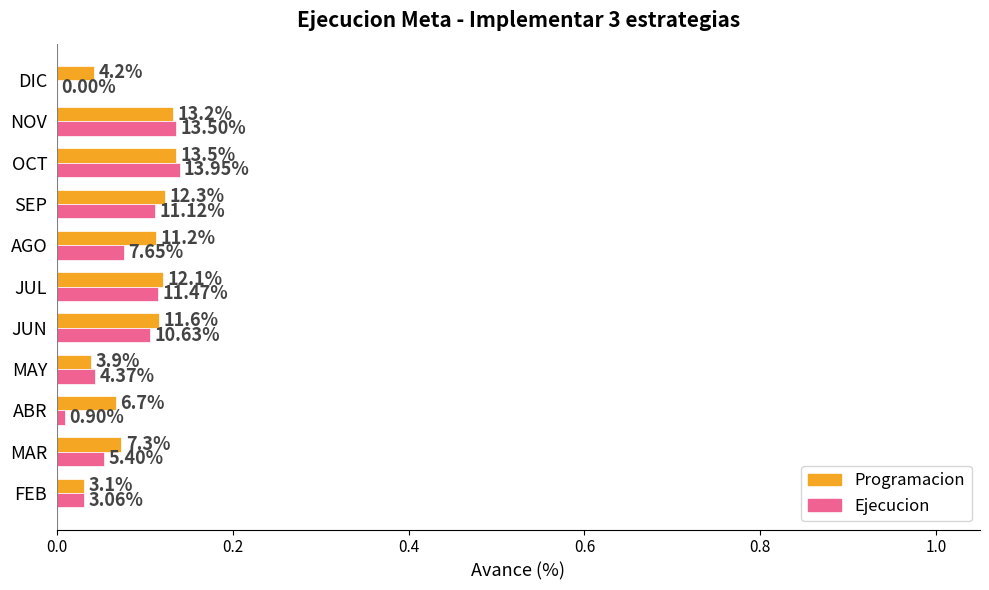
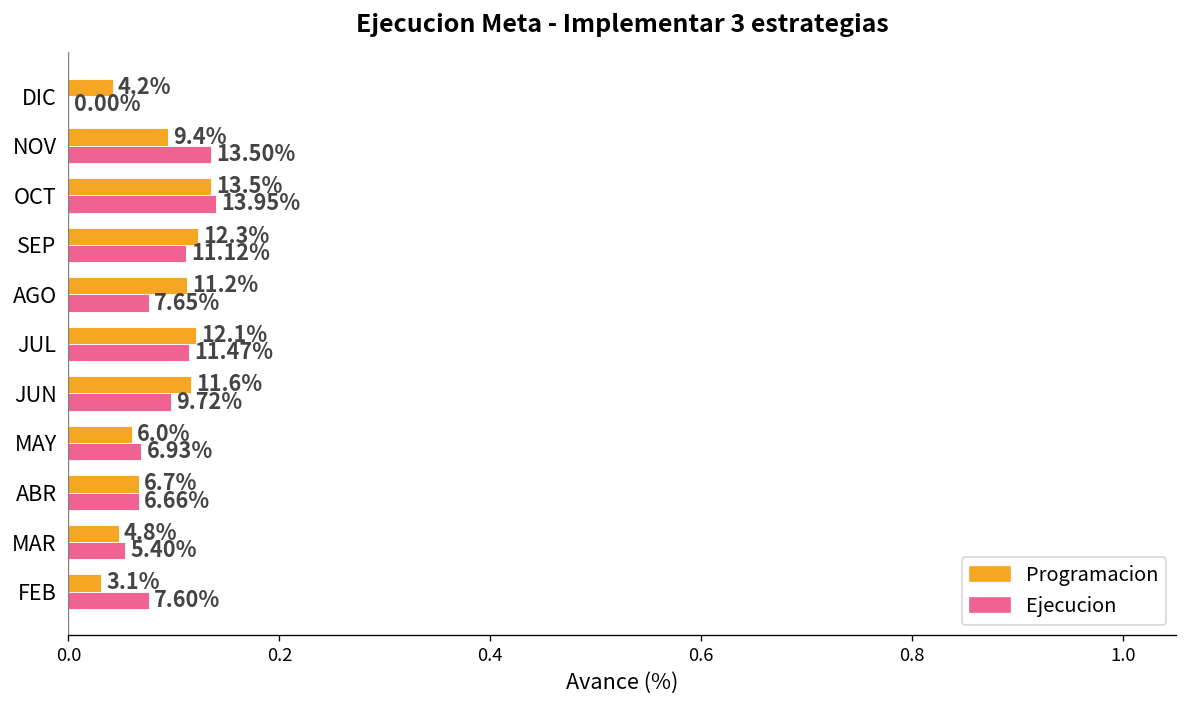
  {
    "Programacion": {
      "DIC": "4.2%",
-     "NOV": "13.2%",
+     "NOV": "9.4%",
      "AGO": "11.2%",
-     "MAY": "3.9%",
-     "MAR": "7.3%",
+     "MAY": "6.0%",
+     "MAR": "4.8%",
      "FEB": "3.1%"
    },
    "Ejecucion": {
      "DIC": "0.00%",
      "NOV": "13.50%",
      "AGO": "7.65%",
-     "JUN": "10.63%",
-     "MAY": "4.37%",
-     "ABR": "0.90%",
-     "FEB": "3.06%"
+     "JUN": "9.72%",
+     "MAY": "6.93%",
+     "ABR": "6.66%",
+     "FEB": "7.60%"
    }
  }
